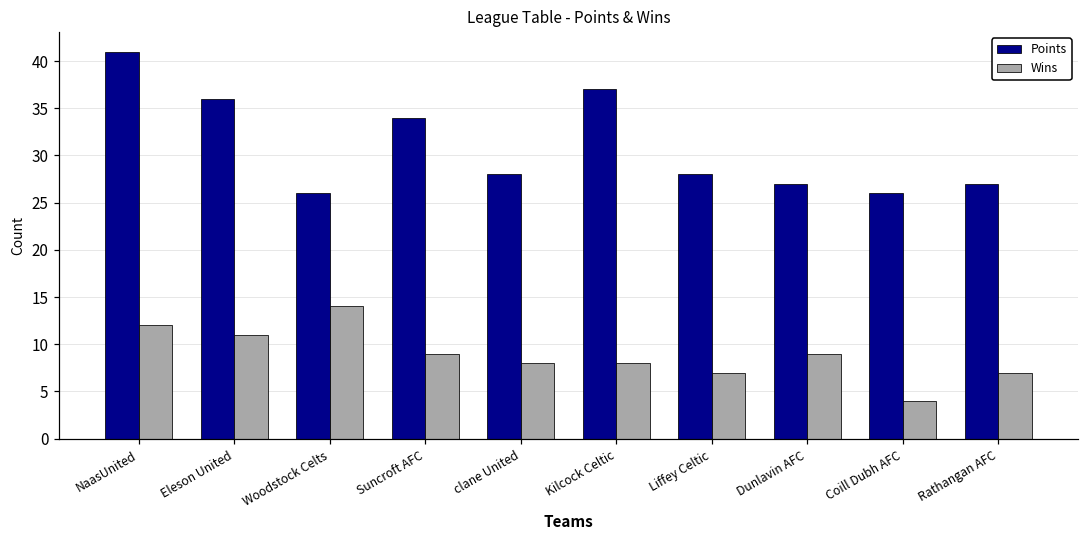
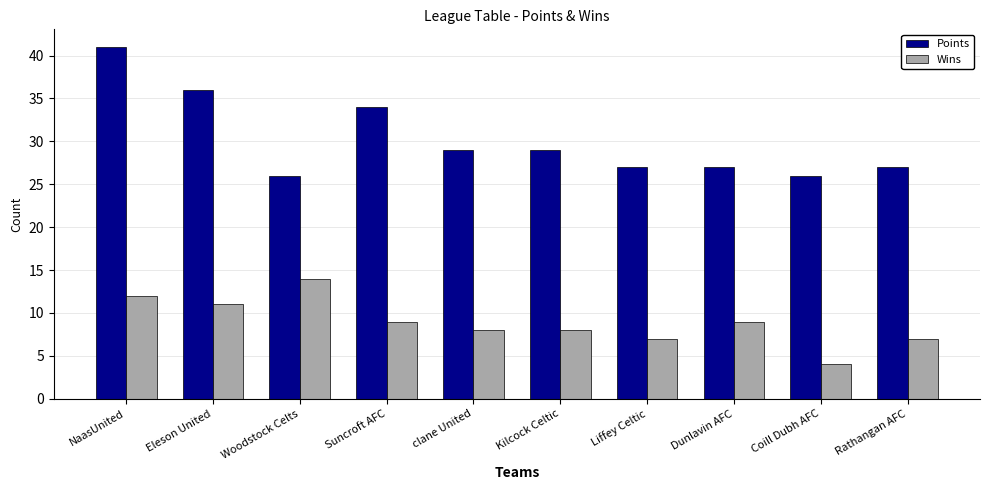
  {
    "Points": {
      "NaasUnited": 41,
      "Eleson United": 36,
      "Woodstock Celts": 26,
      "Suncroft AFC": 34,
-     "clane United": 28,
-     "Kilcock Celtic": 37,
-     "Liffey Celtic": 28,
+     "clane United": 29,
+     "Kilcock Celtic": 29,
+     "Liffey Celtic": 27,
      "Dunlavin AFC": 27,
      "Coill Dubh AFC": 26,
      "Rathangan AFC": 27
    },
    "Wins": {
      "NaasUnited": 12,
      "Eleson United": 11,
      "Woodstock Celts": 14,
      "Suncroft AFC": 9,
      "clane United": 8,
      "Kilcock Celtic": 8,
      "Liffey Celtic": 7,
      "Dunlavin AFC": 9,
      "Coill Dubh AFC": 4,
      "Rathangan AFC": 7
    }
  }
